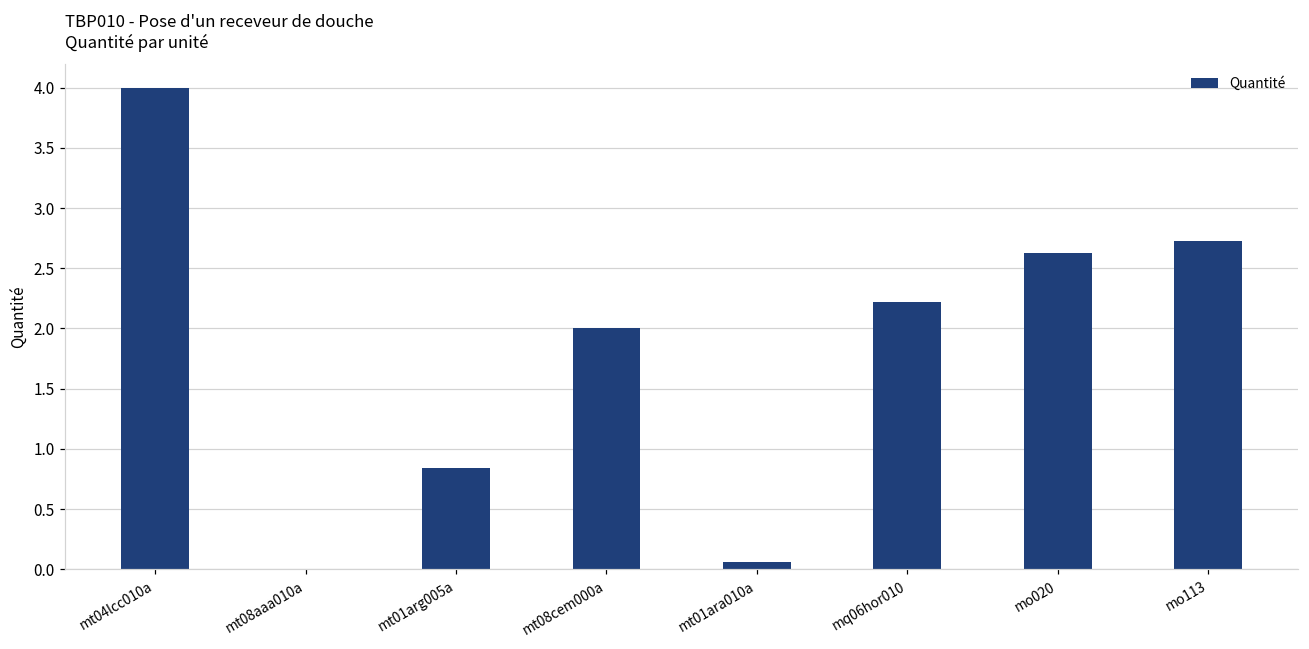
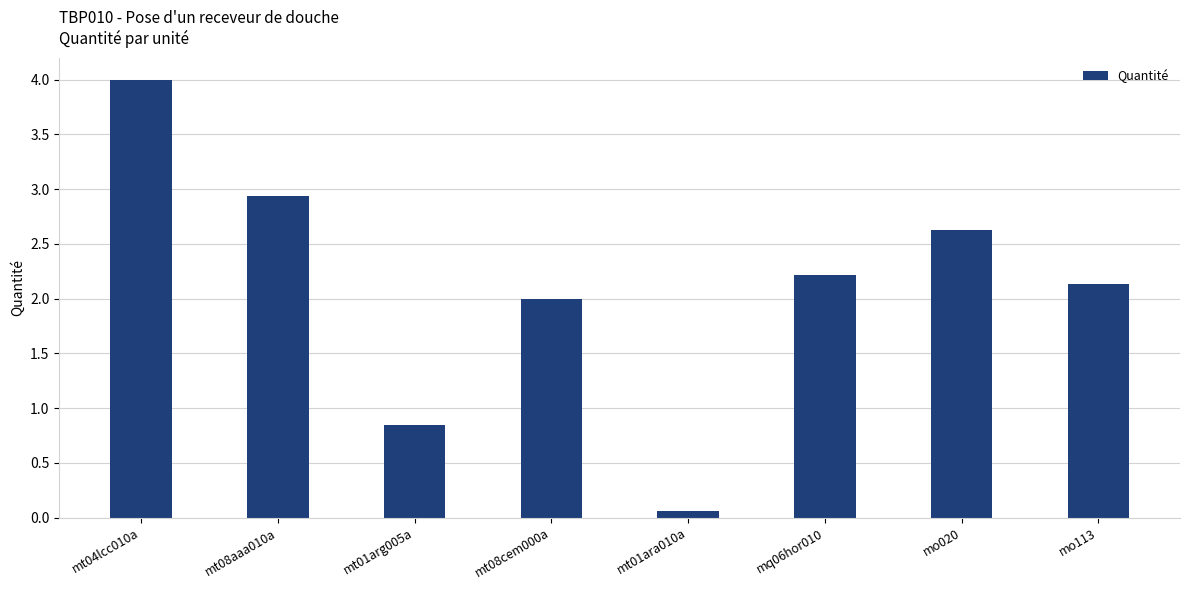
  {
    "mt04lcc010a": 4.00,
-   "mt08aaa010a": 0.01,
+   "mt08aaa010a": 2.94,
    "mt01arg005a": 0.84,
    "mt08cem000a": 2.00,
    "mt01ara010a": 0.06,
    "mq06hor010": 2.22,
    "mo020": 2.63,
-   "mo113": 2.73
+   "mo113": 2.13
  }
